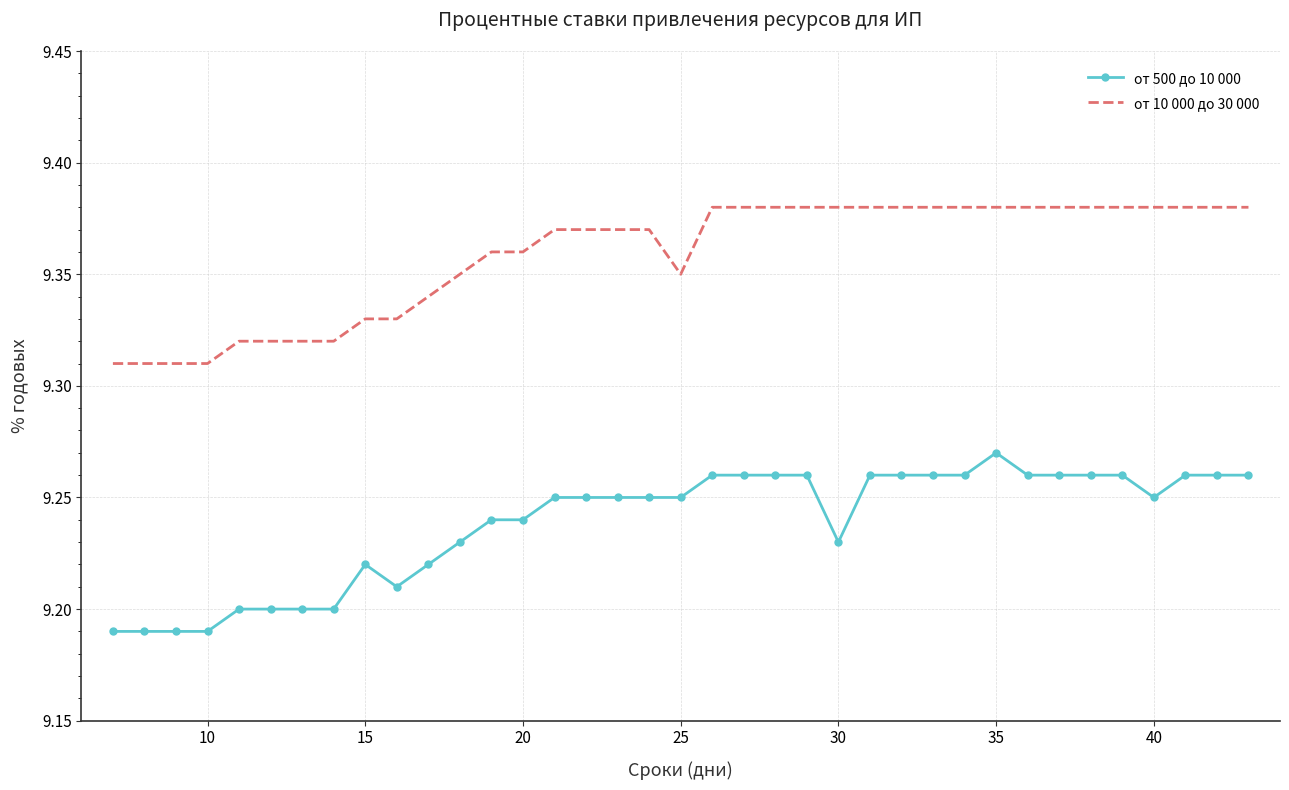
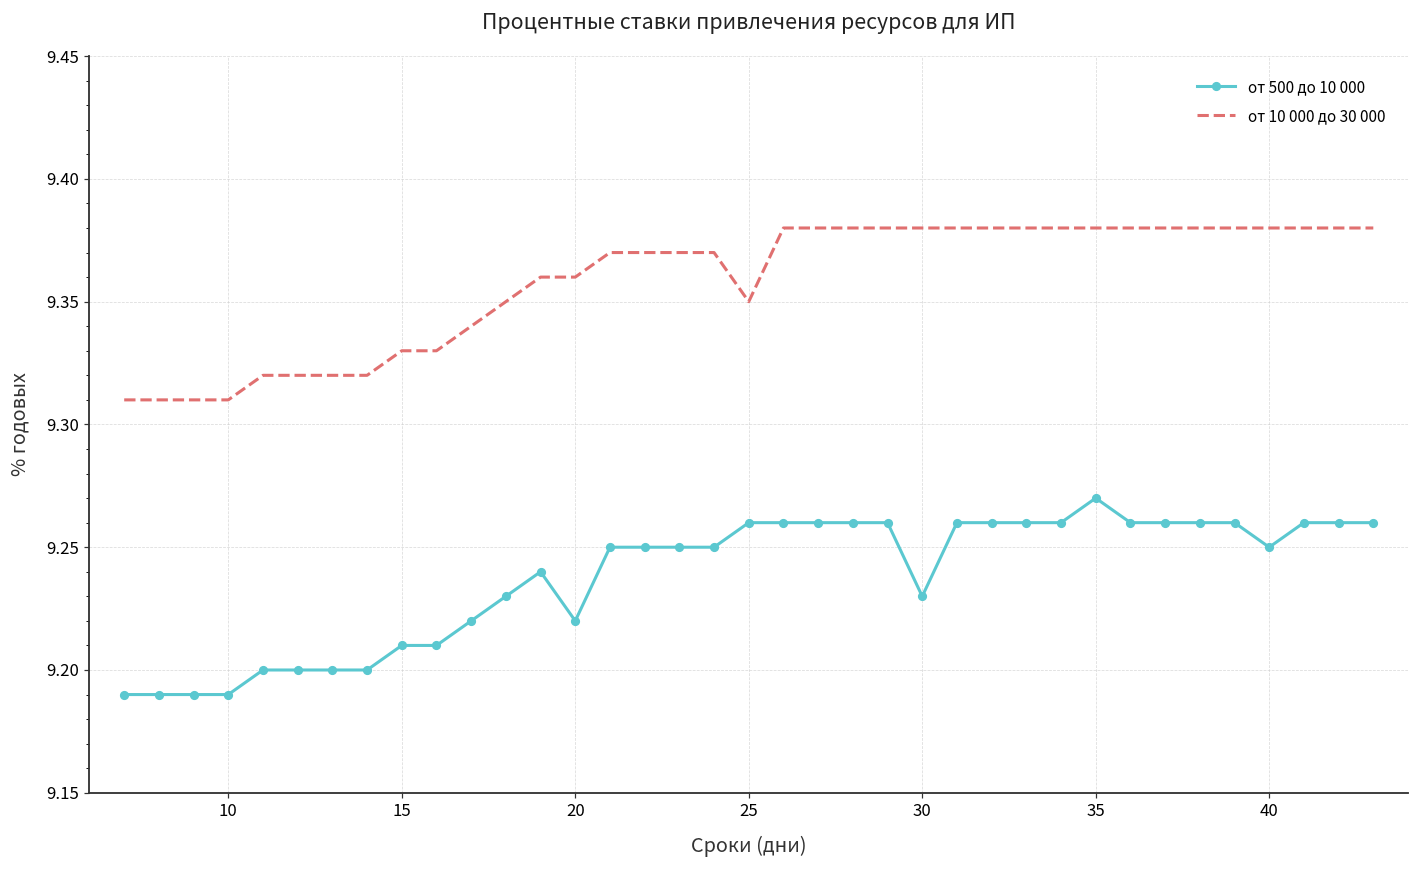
  {
    "от 500 до 10 000": {
      "10": 9.19,
-     "15": 9.22,
-     "20": 9.24,
-     "25": 9.25,
+     "15": 9.21,
+     "20": 9.22,
+     "25": 9.26,
      "30": 9.23,
      "35": 9.27,
      "40": 9.25
    },
    "от 10 000 до 30 000": {
      "10": 9.31,
      "15": 9.33,
      "20": 9.36,
      "25": 9.35,
      "30": 9.38,
      "35": 9.38,
      "40": 9.38
    }
  }
